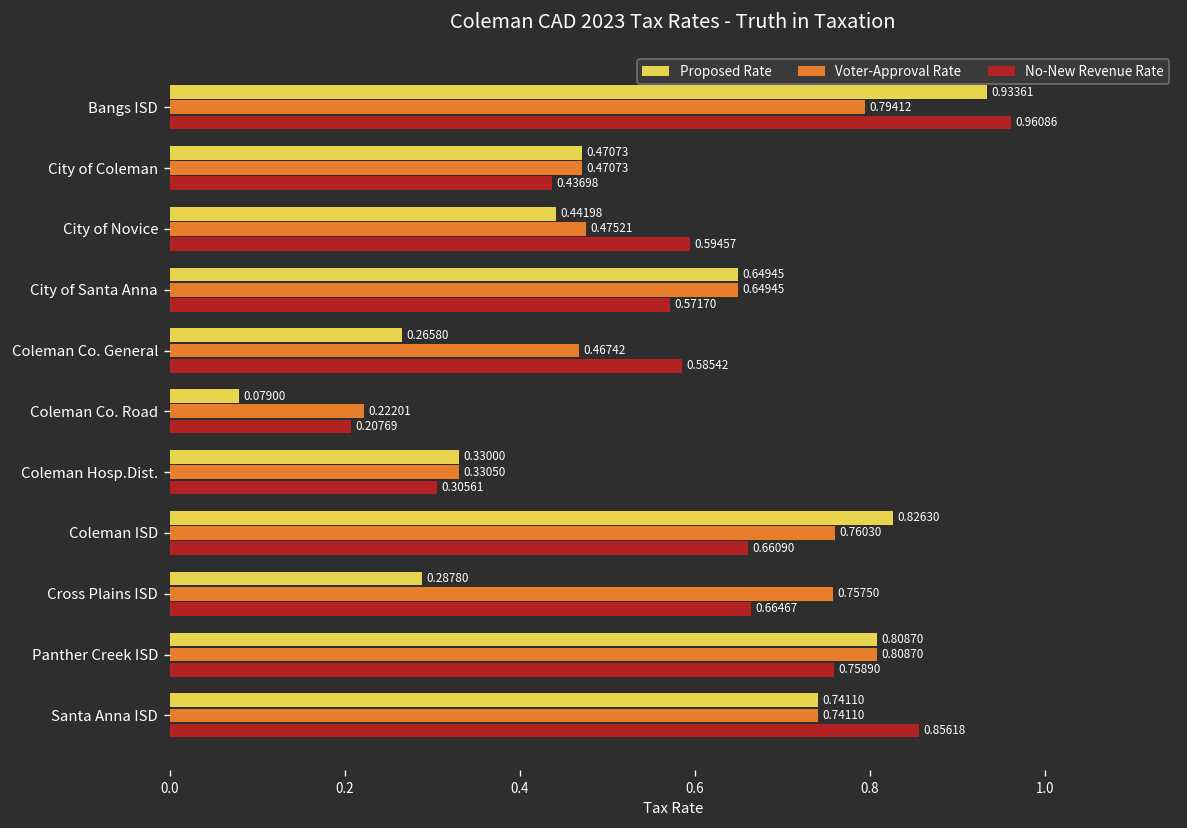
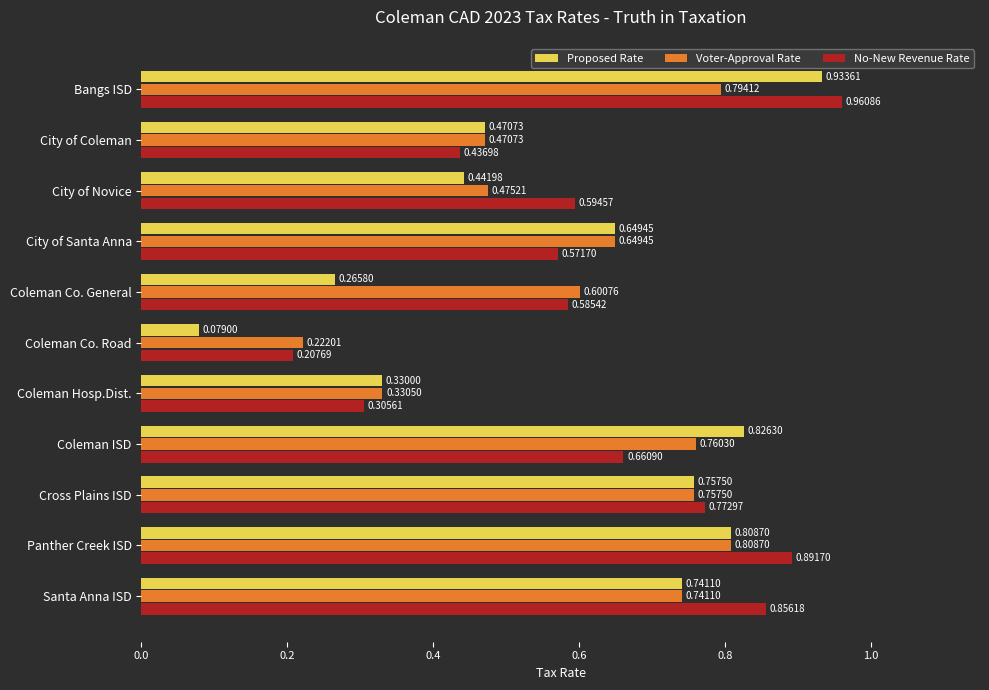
  {
    "Proposed Rate": {
      "Bangs ISD": 0.93361,
      "City of Coleman": 0.47073,
      "City of Novice": 0.44198,
      "City of Santa Anna": 0.64945,
      "Coleman Co. General": 0.26580,
      "Coleman Co. Road": 0.07900,
      "Coleman Hosp.Dist.": 0.33000,
      "Coleman ISD": 0.82630,
-     "Cross Plains ISD": 0.28780,
+     "Cross Plains ISD": 0.75750,
      "Panther Creek ISD": 0.80870,
      "Santa Anna ISD": 0.74110
    },
    "Voter-Approval Rate": {
      "Bangs ISD": 0.79412,
      "City of Coleman": 0.47073,
      "City of Novice": 0.47521,
      "City of Santa Anna": 0.64945,
-     "Coleman Co. General": 0.46742,
+     "Coleman Co. General": 0.60076,
      "Coleman Co. Road": 0.22201,
      "Coleman Hosp.Dist.": 0.33050,
      "Coleman ISD": 0.76030,
      "Cross Plains ISD": 0.75750,
      "Panther Creek ISD": 0.80870,
      "Santa Anna ISD": 0.74110
    },
    "No-New Revenue Rate": {
      "Bangs ISD": 0.96086,
      "City of Coleman": 0.43698,
      "City of Novice": 0.59457,
      "City of Santa Anna": 0.57170,
      "Coleman Co. General": 0.58542,
      "Coleman Co. Road": 0.20769,
      "Coleman Hosp.Dist.": 0.30561,
      "Coleman ISD": 0.66090,
-     "Cross Plains ISD": 0.66467,
-     "Panther Creek ISD": 0.75890,
+     "Cross Plains ISD": 0.77297,
+     "Panther Creek ISD": 0.89170,
      "Santa Anna ISD": 0.85618
    }
  }
